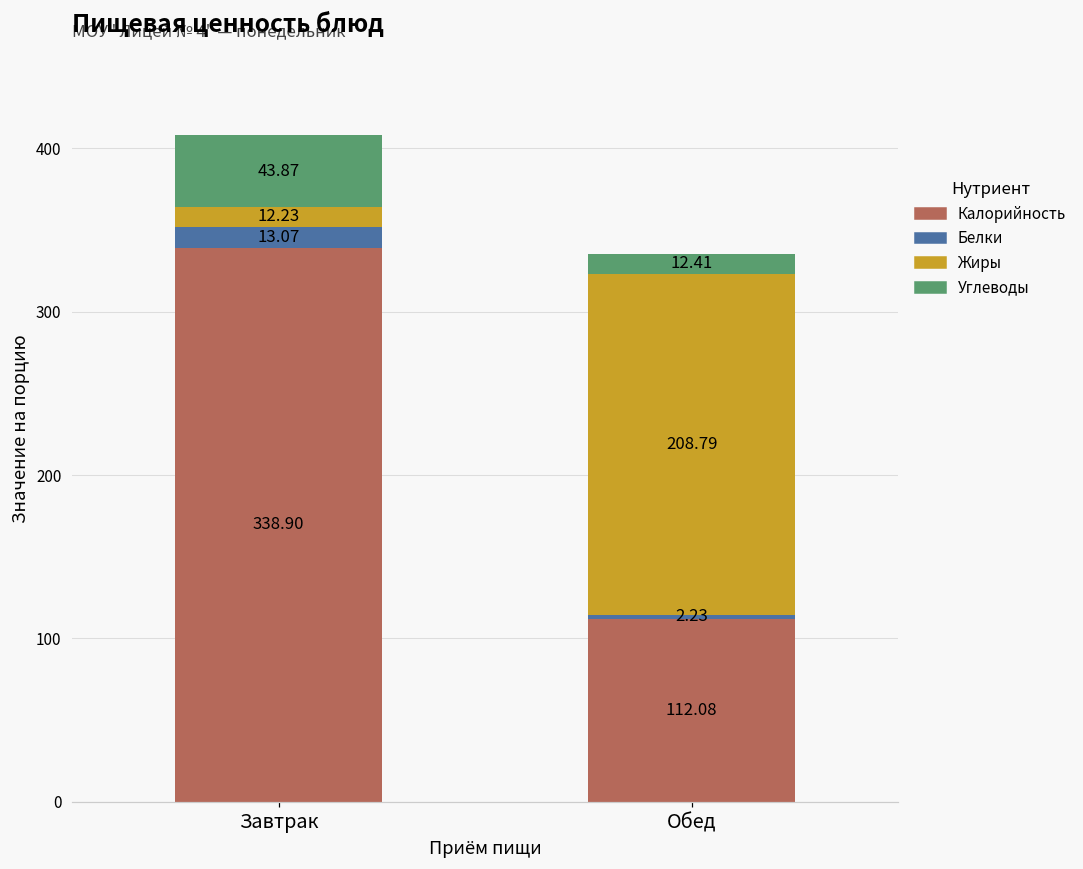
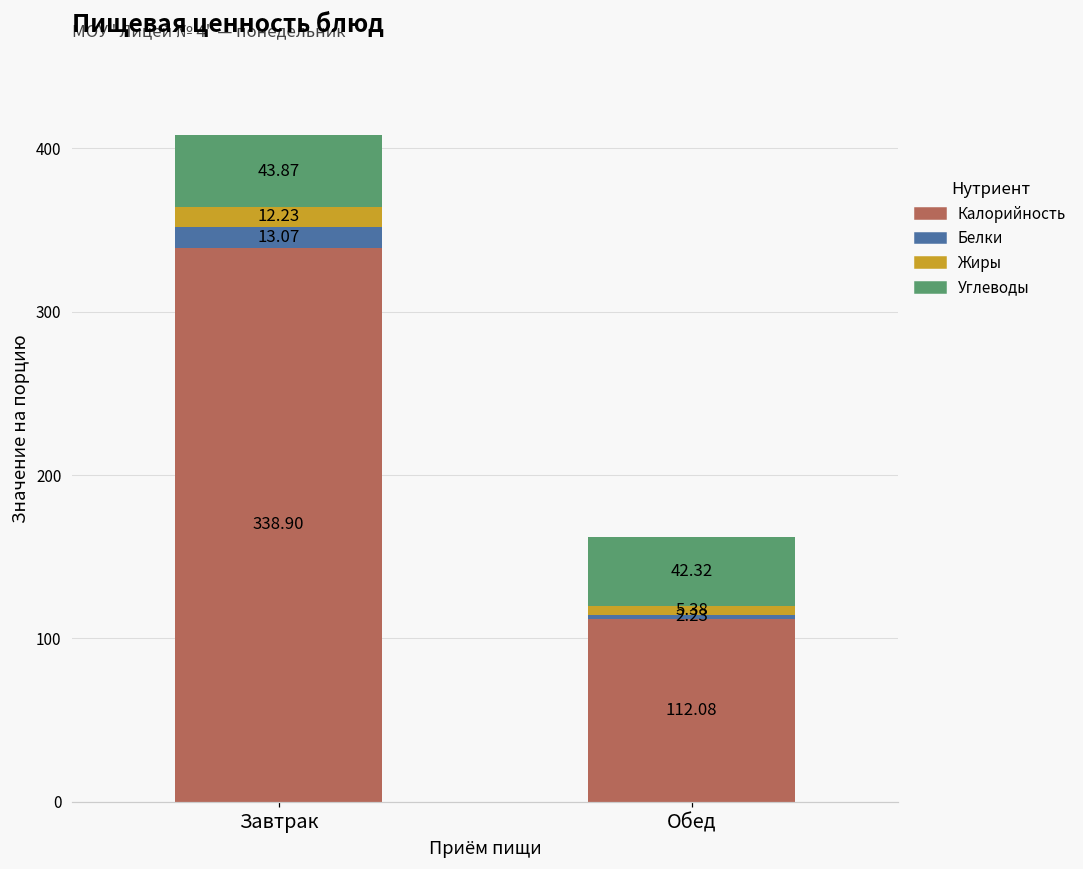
  {
    "Калорийность": {
      "Завтрак": 338.90,
      "Обед": 112.08
    },
    "Белки": {
      "Завтрак": 13.07,
      "Обед": 2.23
    },
    "Жиры": {
      "Завтрак": 12.23,
-     "Обед": 208.79
+     "Обед": 5.38
    },
    "Углеводы": {
      "Завтрак": 43.87,
-     "Обед": 12.41
+     "Обед": 42.32
    }
  }
